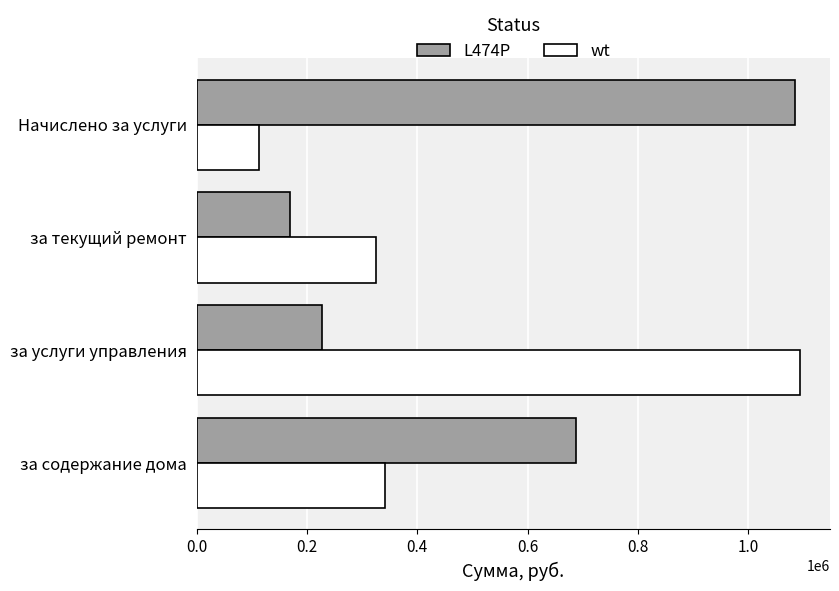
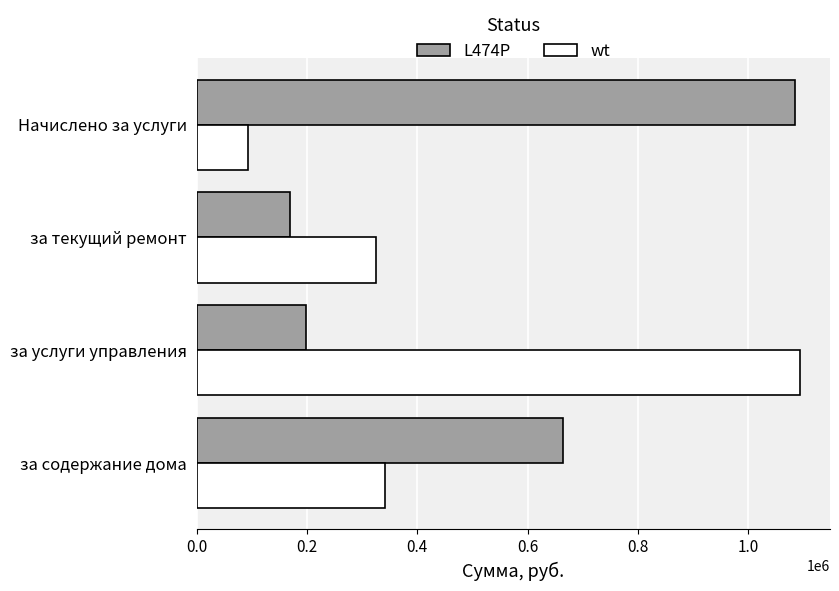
  {
    "L474P": {
      "Начислено за услуги": 1080000,
      "за текущий ремонт": 170000,
-     "за услуги управления": 230000,
-     "за содержание дома": 690000
+     "за услуги управления": 200000,
+     "за содержание дома": 660000
    },
    "wt": {
-     "Начислено за услуги": 110000,
+     "Начислено за услуги": 90000,
      "за текущий ремонт": 330000,
      "за услуги управления": 1090000,
      "за содержание дома": 340000
    }
  }
